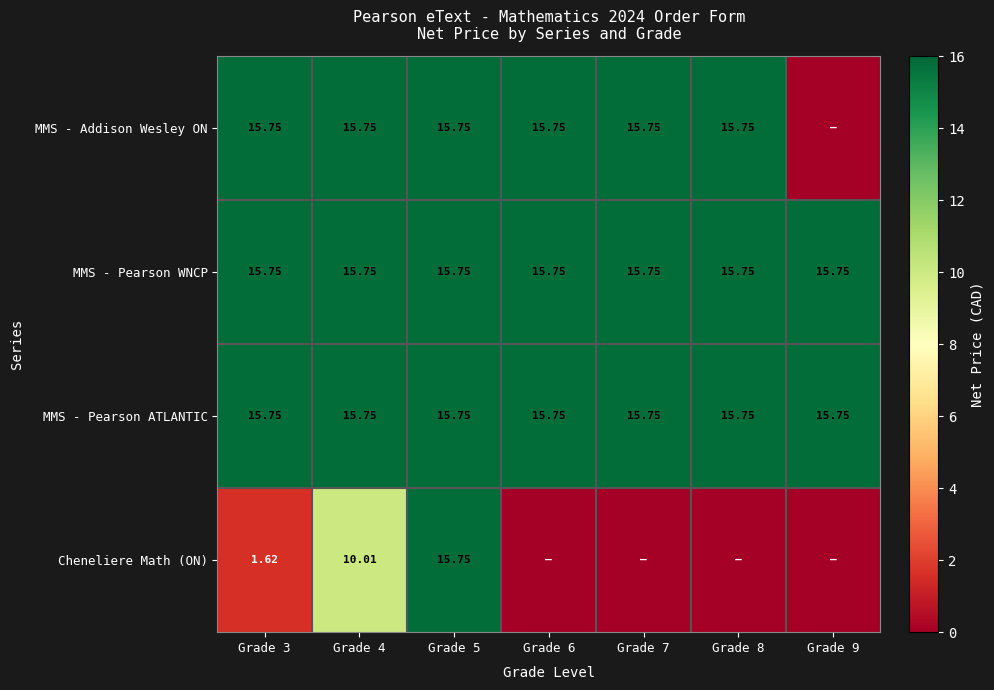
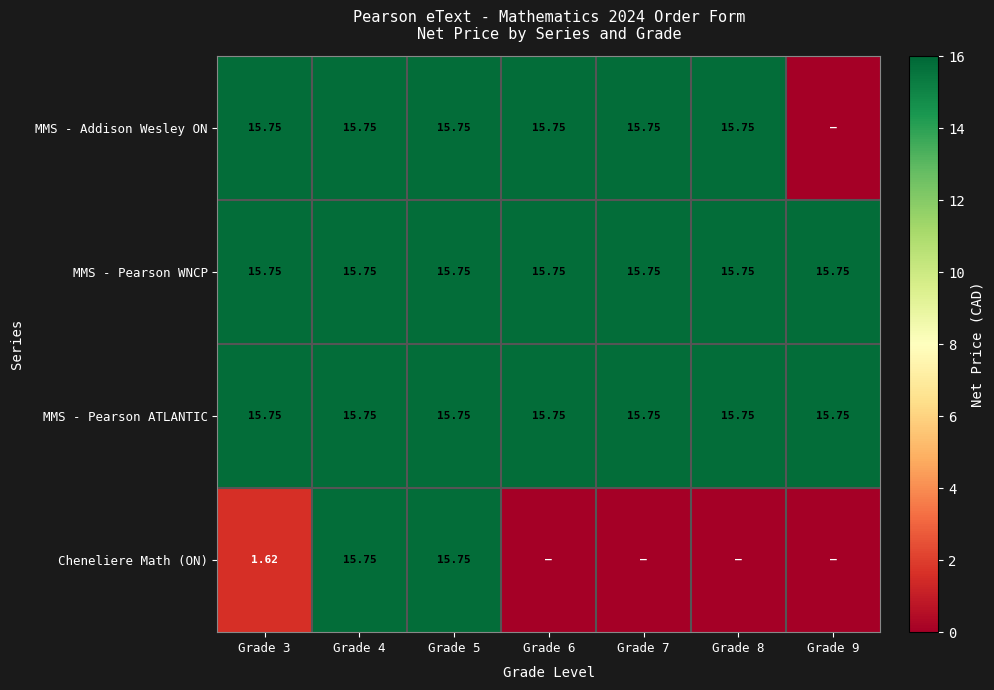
  {
    "MMS - Addison Wesley ON": {
      "Grade 3": 15.75,
      "Grade 4": 15.75,
      "Grade 5": 15.75,
      "Grade 6": 15.75,
      "Grade 7": 15.75,
      "Grade 8": 15.75
    },
    "MMS - Pearson WNCP": {
      "Grade 3": 15.75,
      "Grade 4": 15.75,
      "Grade 5": 15.75,
      "Grade 6": 15.75,
      "Grade 7": 15.75,
      "Grade 8": 15.75,
      "Grade 9": 15.75
    },
    "MMS - Pearson ATLANTIC": {
      "Grade 3": 15.75,
      "Grade 4": 15.75,
      "Grade 5": 15.75,
      "Grade 6": 15.75,
      "Grade 7": 15.75,
      "Grade 8": 15.75,
      "Grade 9": 15.75
    },
    "Cheneliere Math (ON)": {
      "Grade 3": 1.62,
-     "Grade 4": 10.01,
+     "Grade 4": 15.75,
      "Grade 5": 15.75
    }
  }
